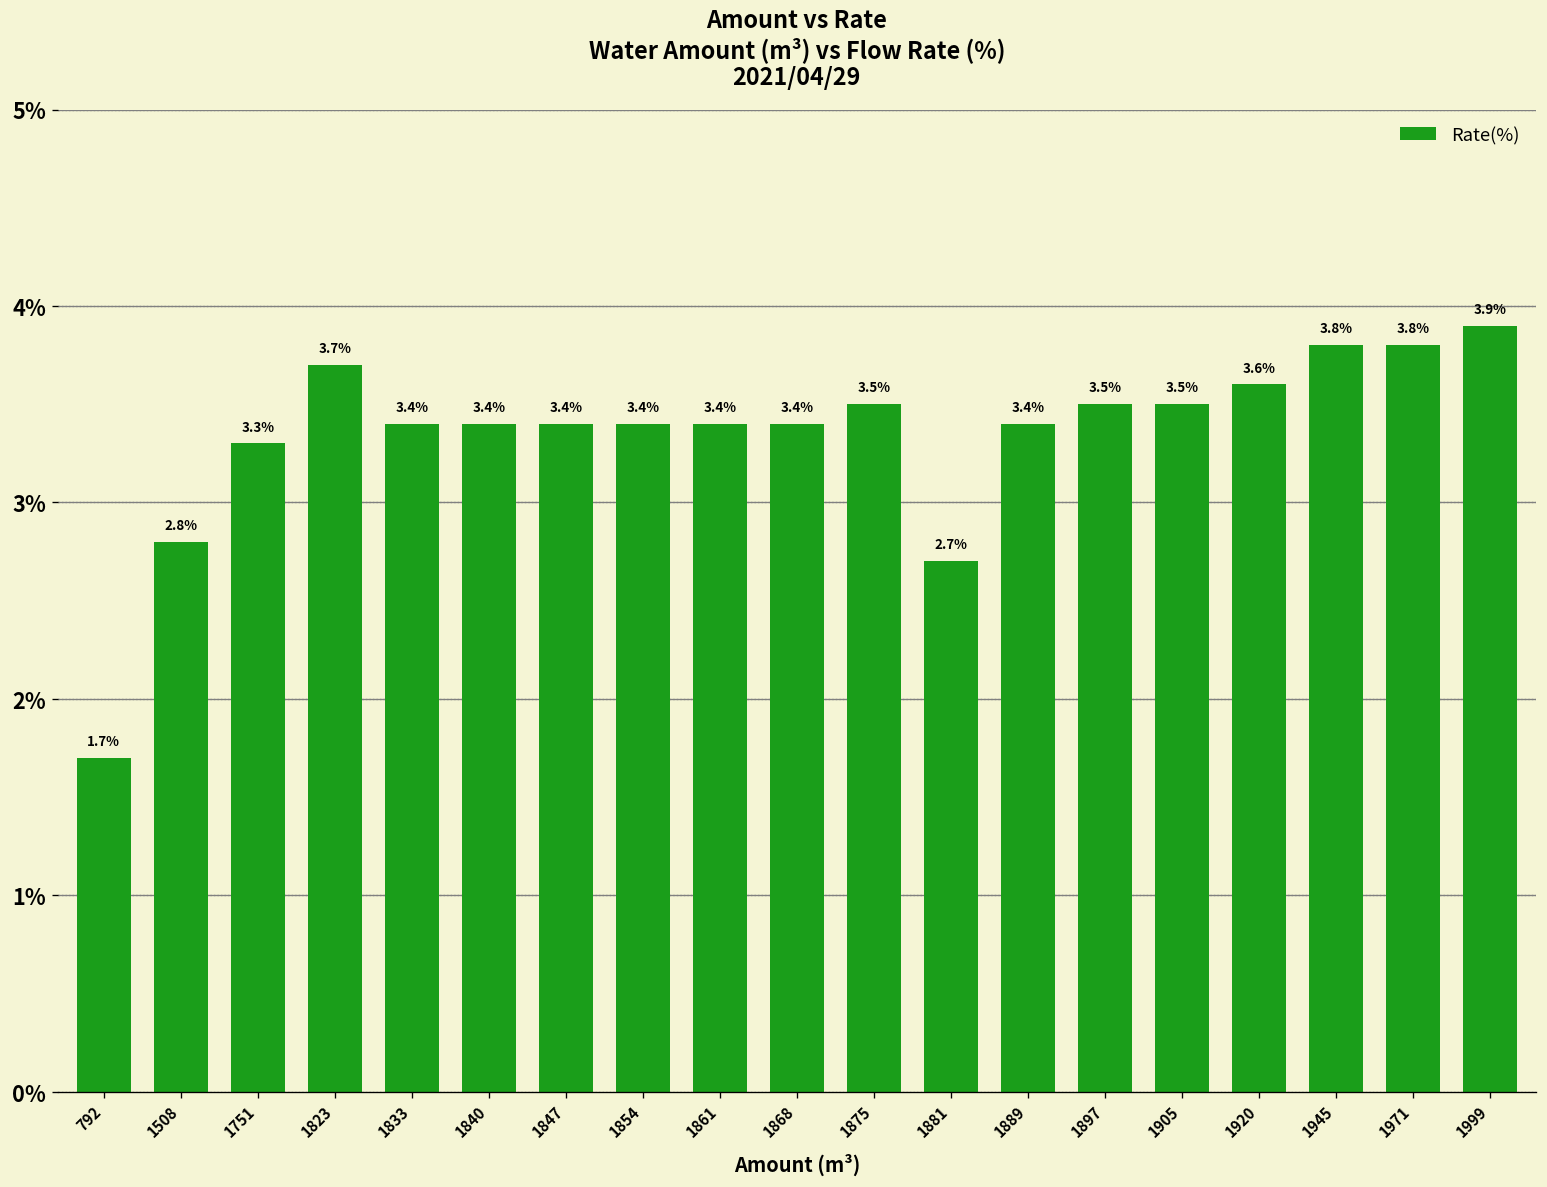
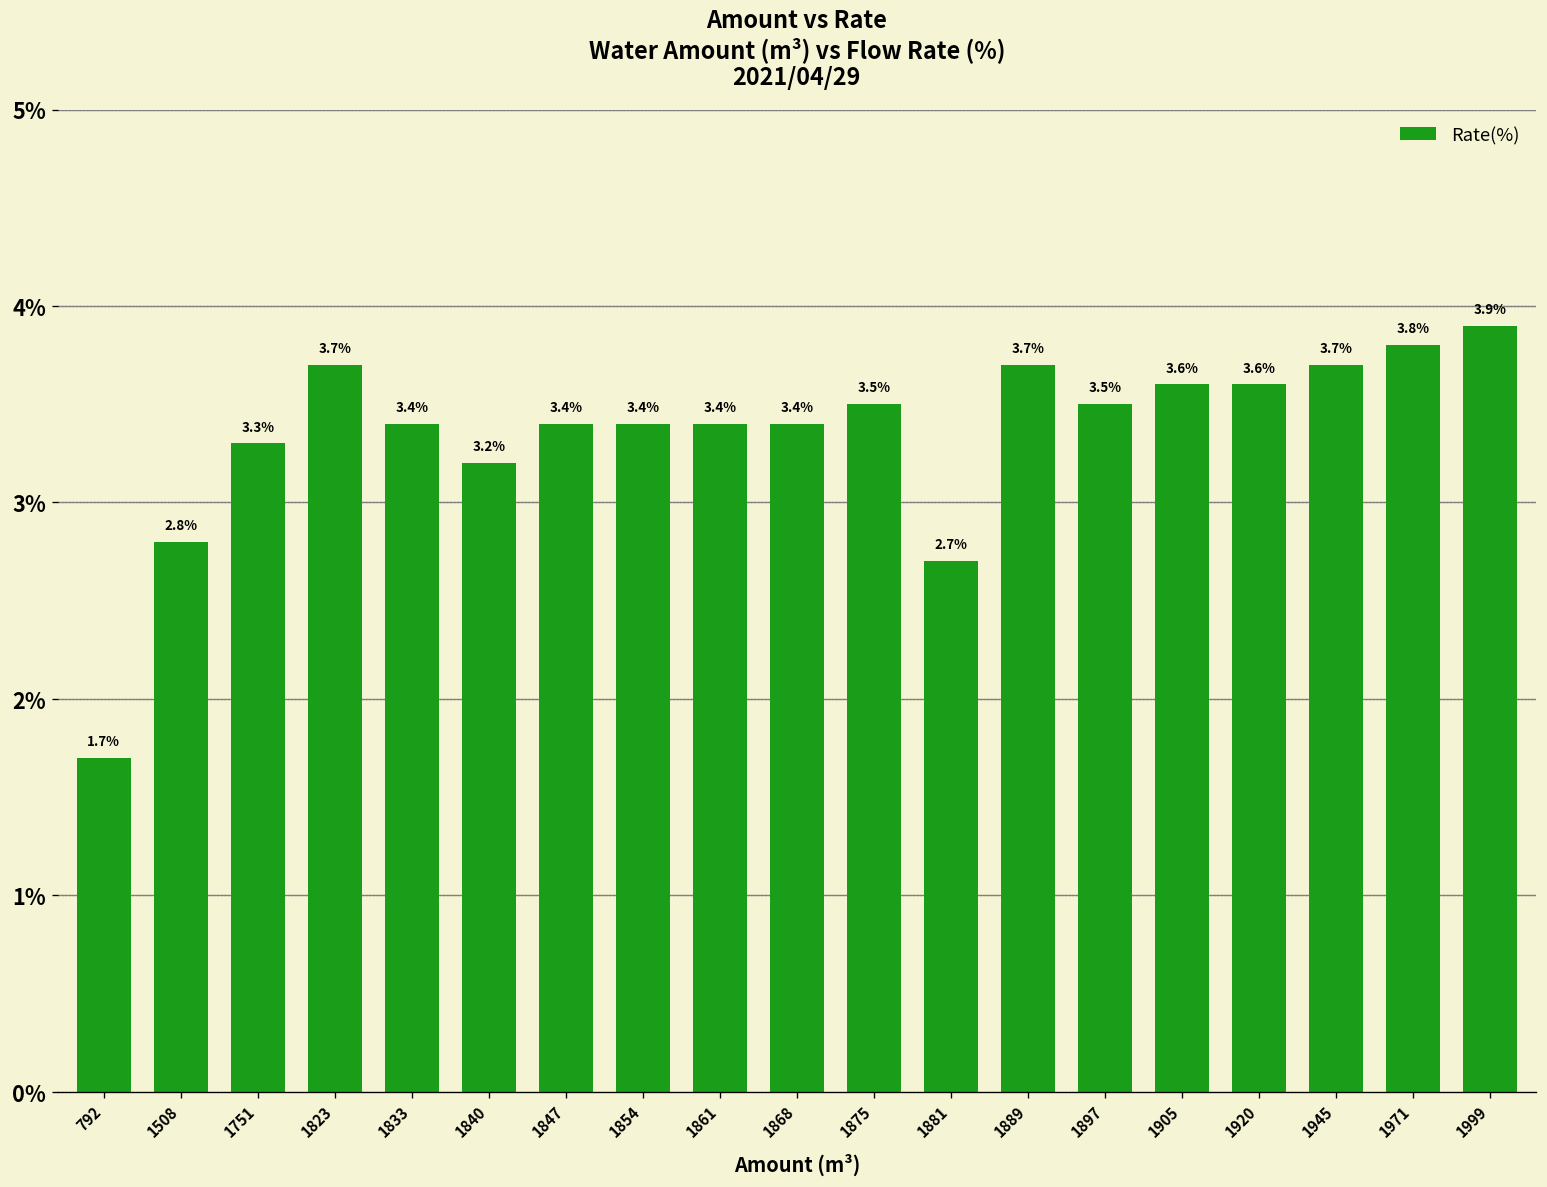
  {
    "792": "1.7%",
    "1508": "2.8%",
    "1751": "3.3%",
    "1823": "3.7%",
    "1833": "3.4%",
-   "1840": "3.4%",
+   "1840": "3.2%",
    "1847": "3.4%",
    "1854": "3.4%",
    "1861": "3.4%",
    "1868": "3.4%",
    "1875": "3.5%",
    "1881": "2.7%",
-   "1889": "3.4%",
+   "1889": "3.7%",
    "1897": "3.5%",
-   "1905": "3.5%",
+   "1905": "3.6%",
    "1920": "3.6%",
-   "1945": "3.8%",
+   "1945": "3.7%",
    "1971": "3.8%",
    "1999": "3.9%"
  }
